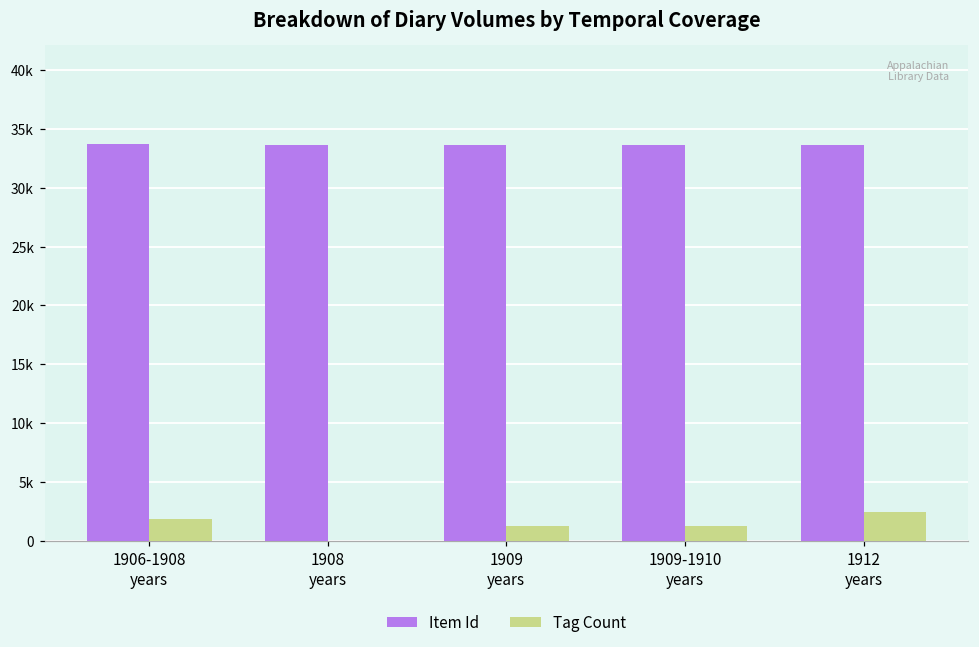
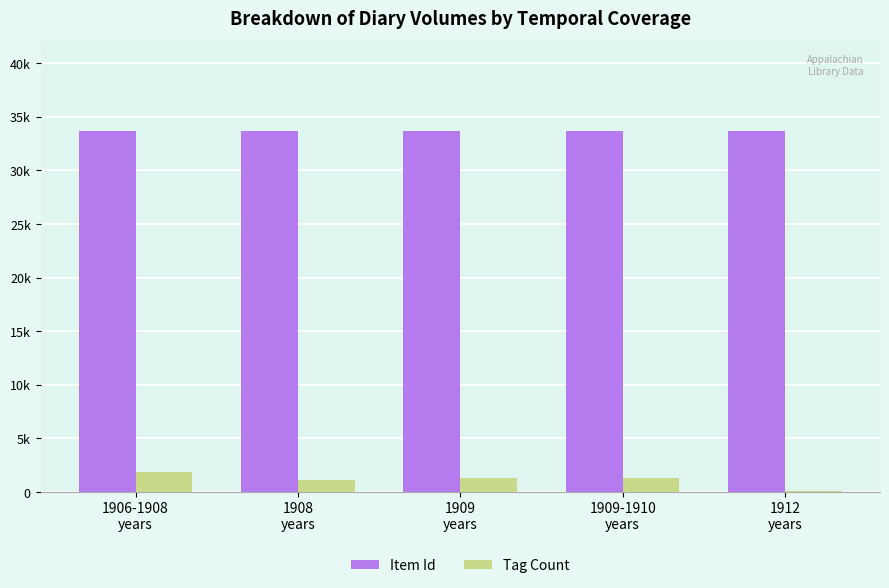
  {
    "Item Id": {
      "1906-1908 years": 33700,
      "1908 years": 33700,
      "1909 years": 33700,
      "1909-1910 years": 33700,
      "1912 years": 33600
    },
    "Tag Count": {
      "1906-1908 years": 1800,
-     "1908 years": 0,
+     "1908 years": 1100,
      "1909 years": 1300,
      "1909-1910 years": 1300,
-     "1912 years": 2500
+     "1912 years": 0
    }
  }
